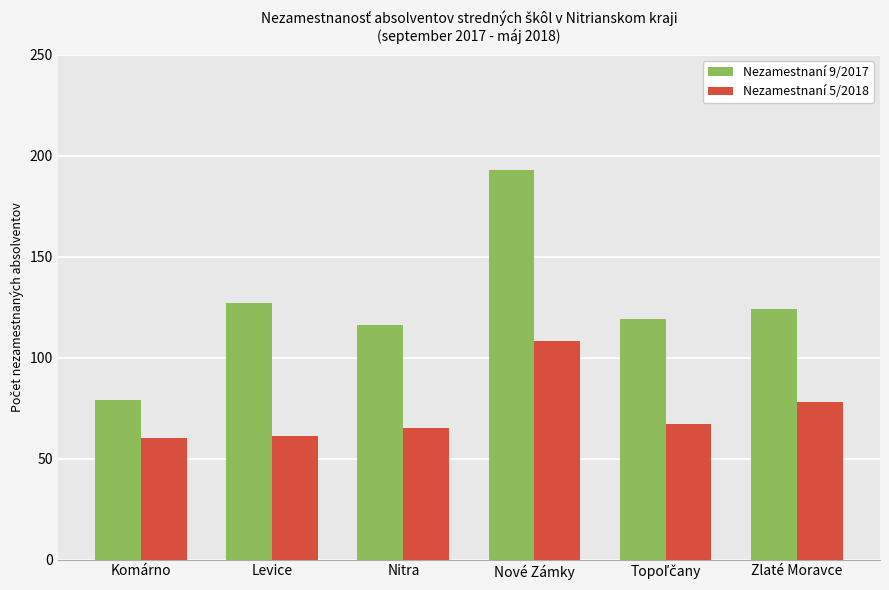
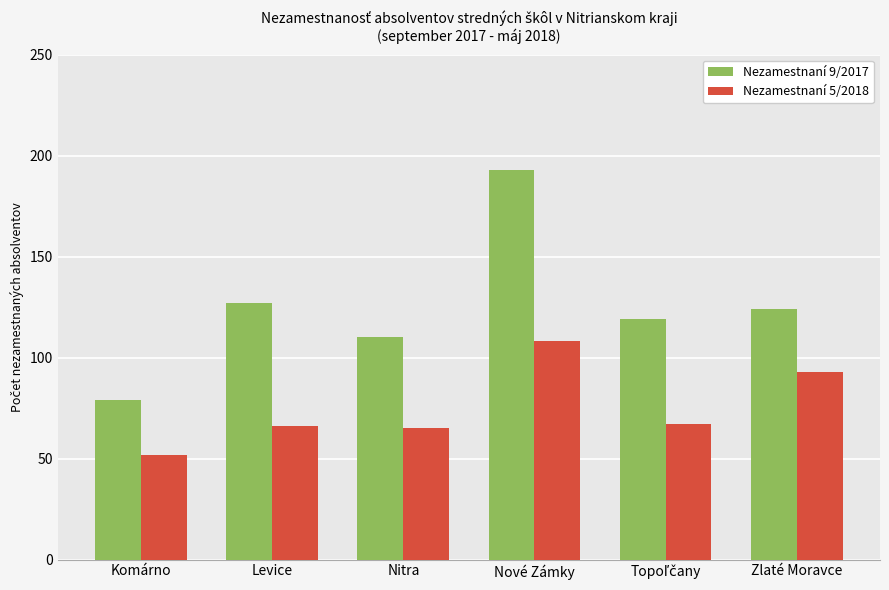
  {
    "Nezamestnaní 9/2017": {
      "Komárno": 79,
      "Levice": 127,
-     "Nitra": 116,
+     "Nitra": 110,
      "Nové Zámky": 193,
      "Topoľčany": 119,
      "Zlaté Moravce": 124
    },
    "Nezamestnaní 5/2018": {
-     "Komárno": 60,
-     "Levice": 61,
+     "Komárno": 52,
+     "Levice": 66,
      "Nitra": 65,
      "Nové Zámky": 108,
      "Topoľčany": 67,
-     "Zlaté Moravce": 78
+     "Zlaté Moravce": 93
    }
  }
